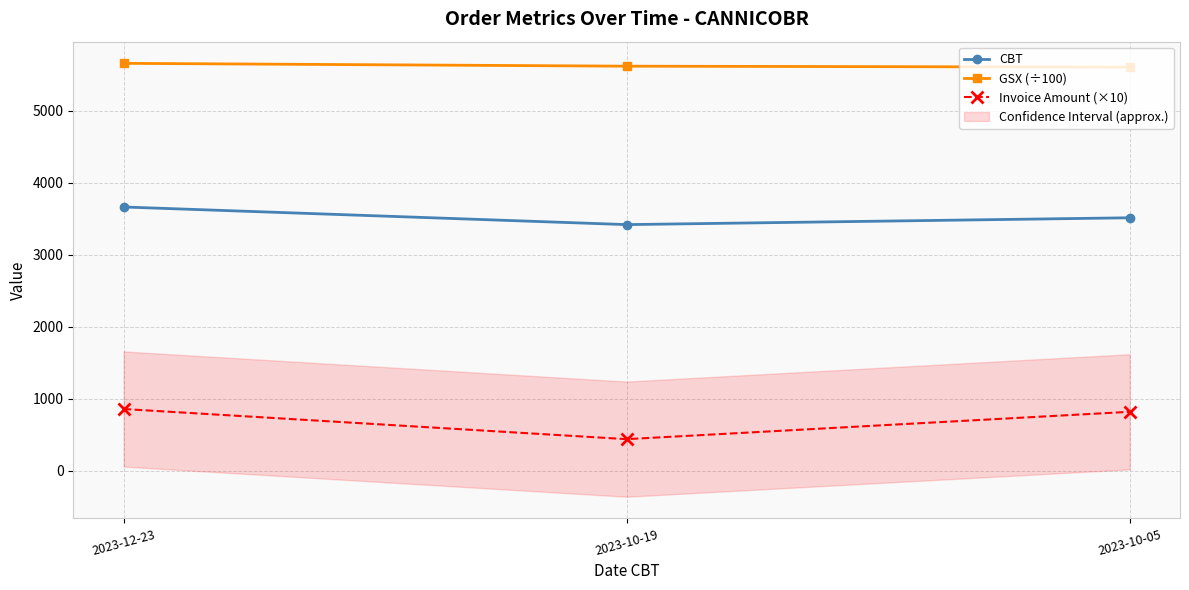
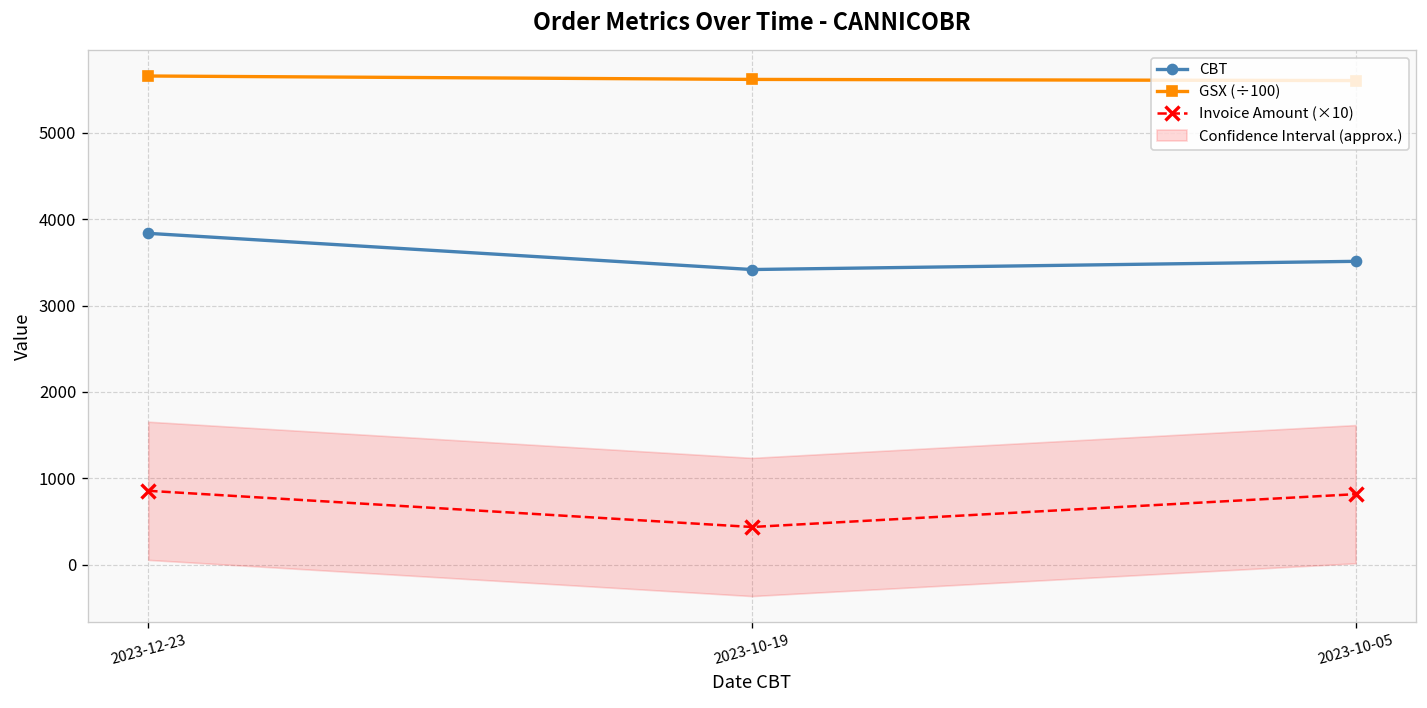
  {
    "CBT": {
-     "2023-12-23": 3700,
+     "2023-12-23": 3800,
      "2023-10-19": 3400,
      "2023-10-05": 3500
    },
    "GSX (÷100)": {
      "2023-12-23": 5700,
      "2023-10-19": 5600
    }
  }
